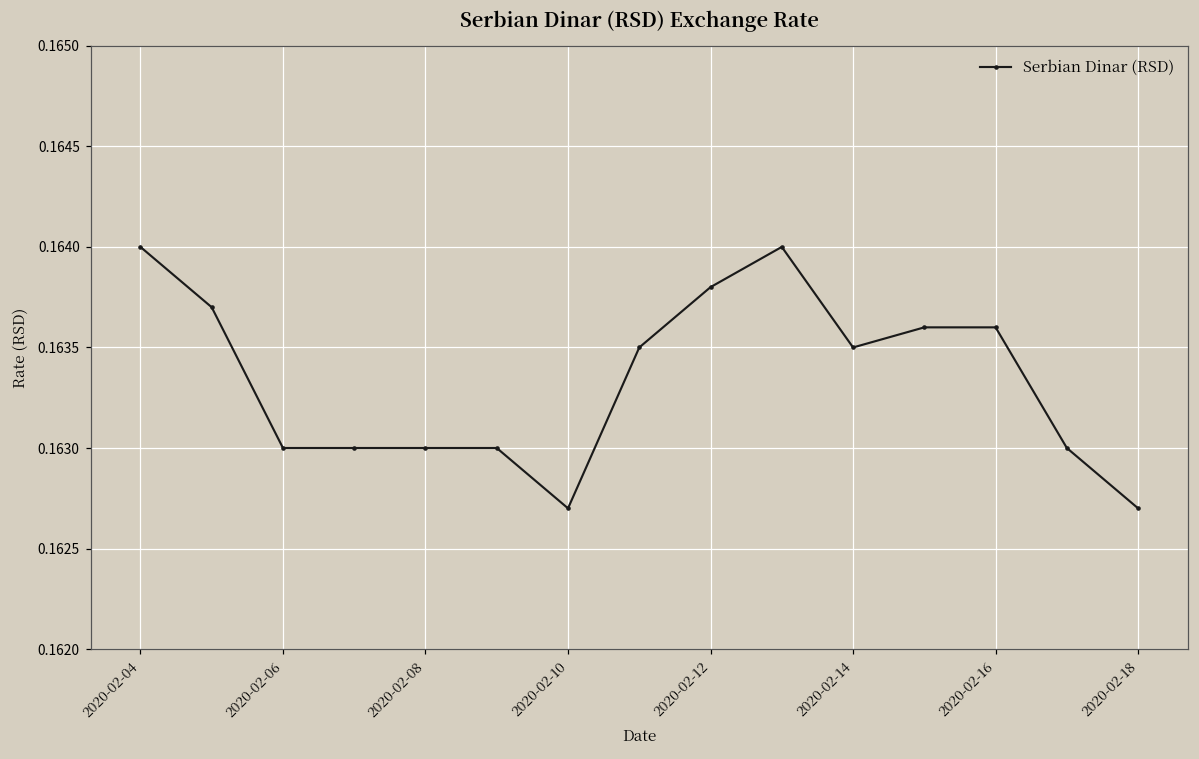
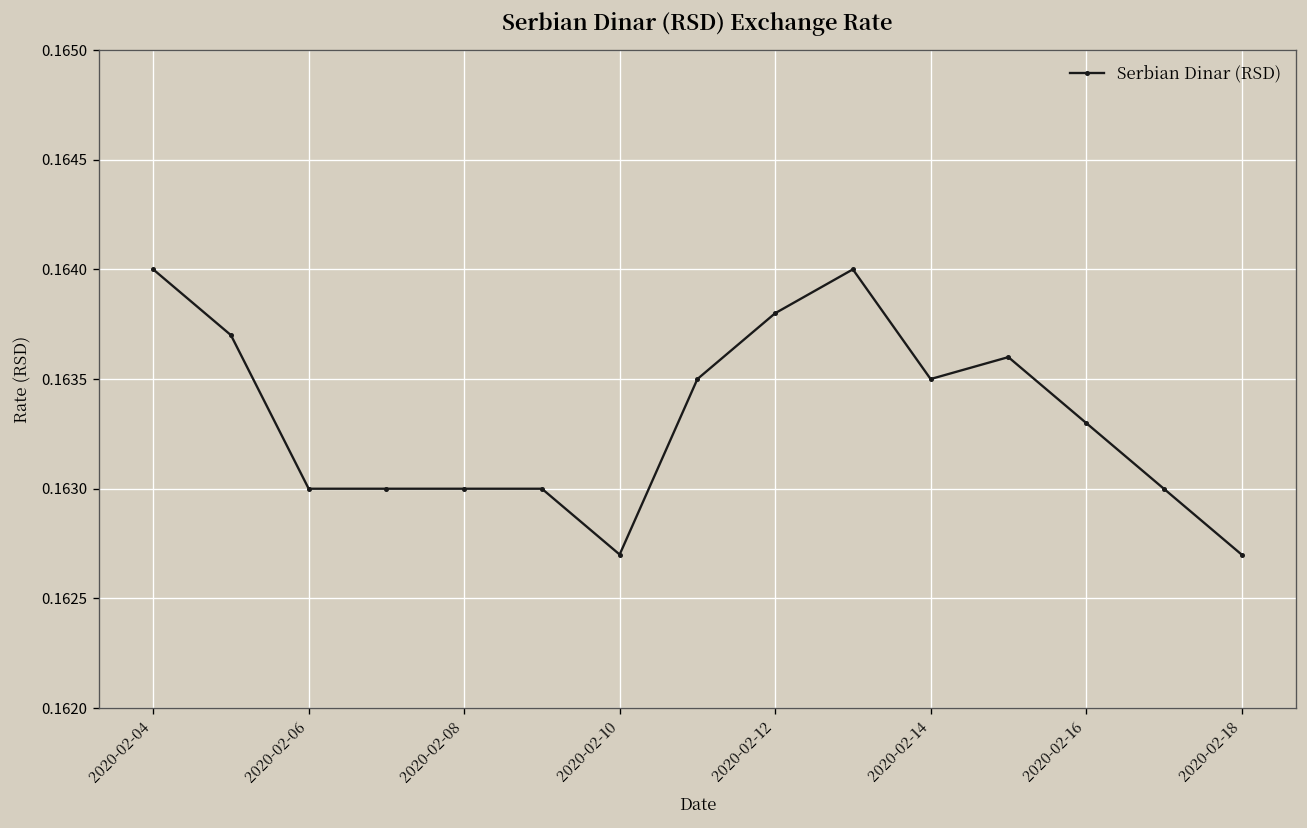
  {
    "2020-02-04": 0.1640,
    "2020-02-06": 0.1630,
    "2020-02-08": 0.1630,
    "2020-02-10": 0.1627,
    "2020-02-12": 0.1638,
    "2020-02-14": 0.1635,
-   "2020-02-16": 0.1636,
+   "2020-02-16": 0.1633,
    "2020-02-18": 0.1627
  }
